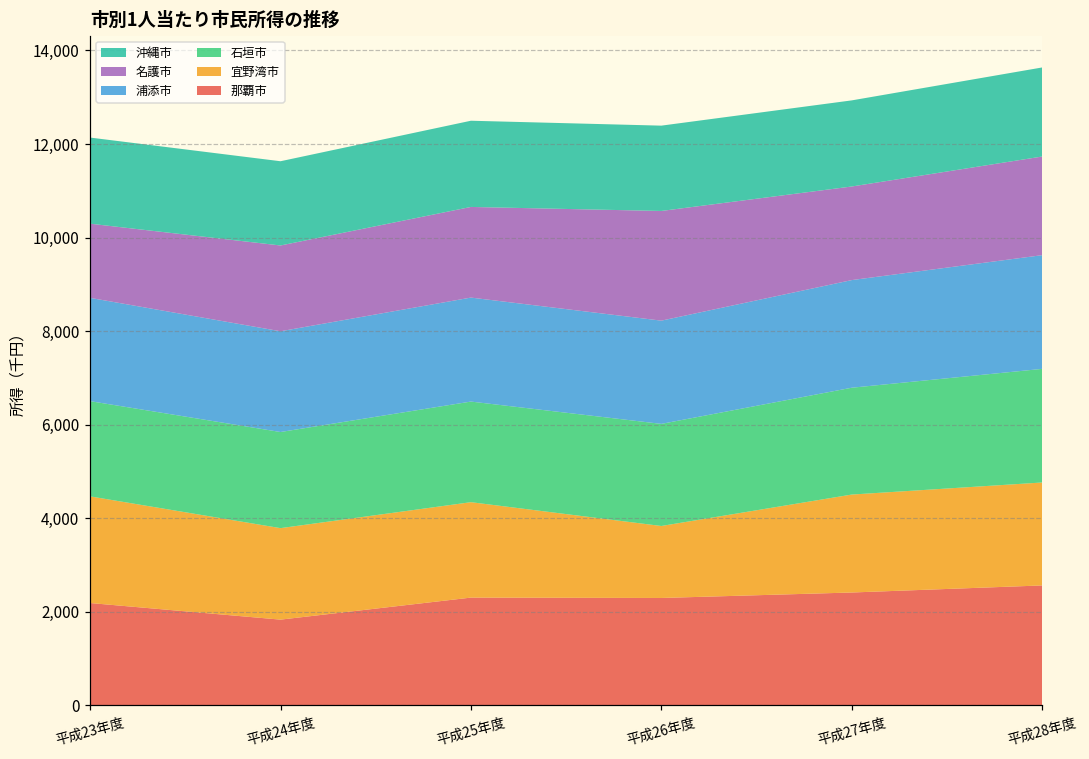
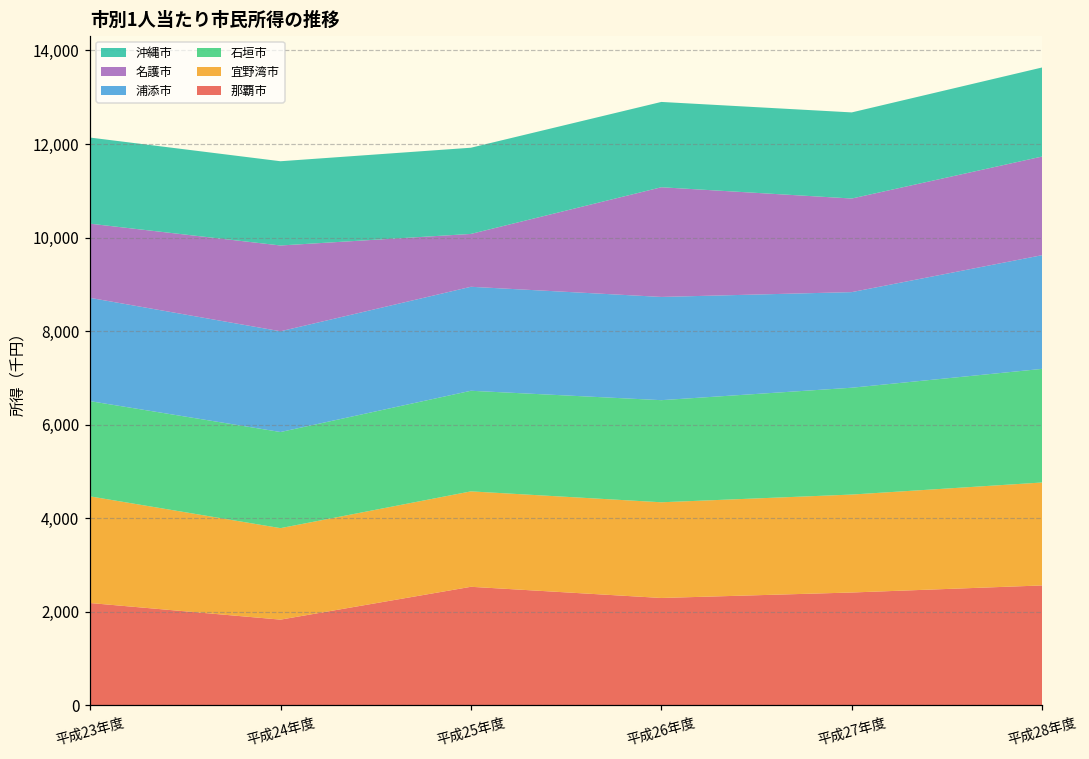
  {
    "那覇市": {
      "平成23年度": "2,200",
      "平成24年度": "1,800",
-     "平成25年度": "2,300",
+     "平成25年度": "2,500",
      "平成26年度": "2,300",
      "平成27年度": "2,400",
      "平成28年度": "2,600"
    },
    "宜野湾市": {
      "平成23年度": "2,300",
      "平成24年度": "2,000",
      "平成25年度": "2,000",
-     "平成26年度": "1,500",
+     "平成26年度": "2,000",
      "平成27年度": "2,100",
      "平成28年度": "2,200"
    },
    "浦添市": {
      "平成23年度": "2,200",
      "平成24年度": "2,200",
      "平成25年度": "2,200",
      "平成26年度": "2,200",
-     "平成27年度": "2,300",
+     "平成27年度": "2,000",
      "平成28年度": "2,400"
    },
    "名護市": {
      "平成23年度": "1,600",
      "平成24年度": "1,800",
-     "平成25年度": "1,900",
+     "平成25年度": "1,100",
      "平成26年度": "2,300",
      "平成27年度": "2,000",
      "平成28年度": "2,100"
    }
  }
